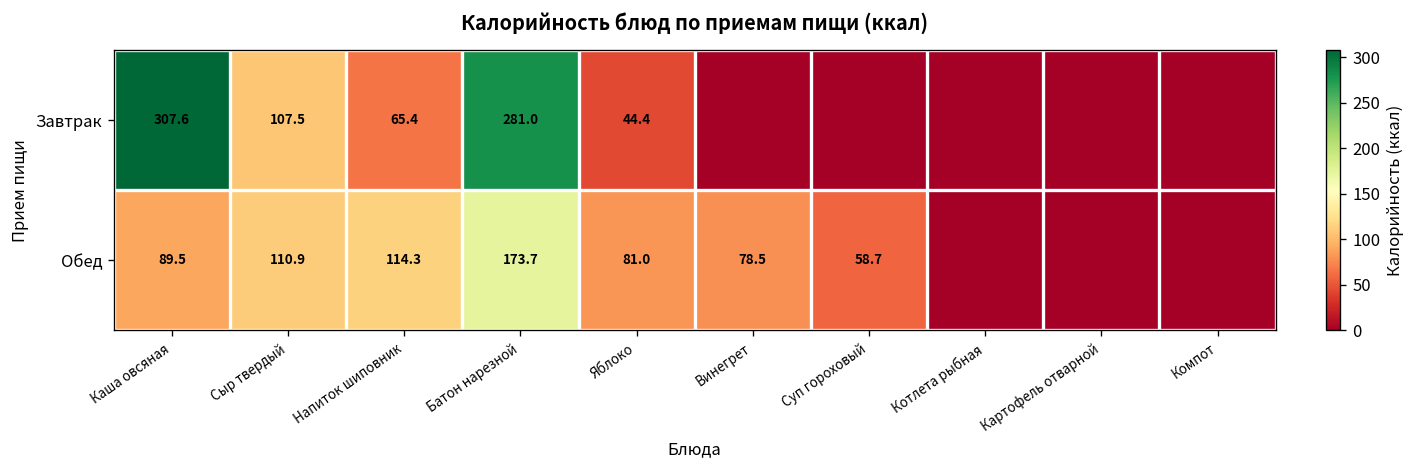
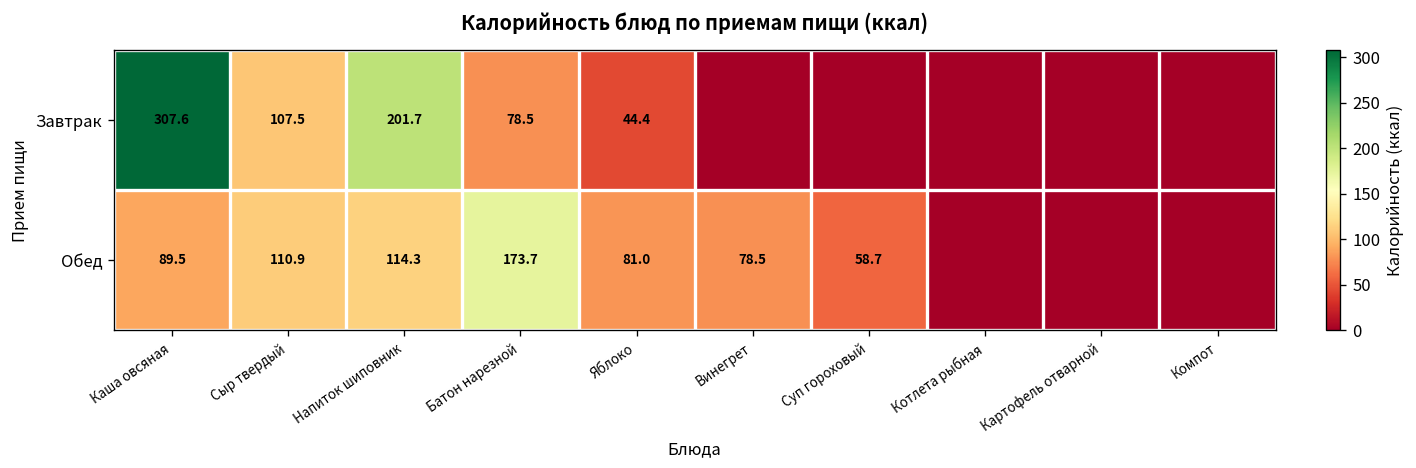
  {
    "Завтрак": {
      "Каша овсяная": 307.6,
      "Сыр твердый": 107.5,
-     "Напиток шиповник": 65.4,
-     "Батон нарезной": 281.0,
+     "Напиток шиповник": 201.7,
+     "Батон нарезной": 78.5,
      "Яблоко": 44.4
    },
    "Обед": {
      "Каша овсяная": 89.5,
      "Сыр твердый": 110.9,
      "Напиток шиповник": 114.3,
      "Батон нарезной": 173.7,
      "Яблоко": 81.0,
      "Винегрет": 78.5,
      "Суп гороховый": 58.7
    }
  }
